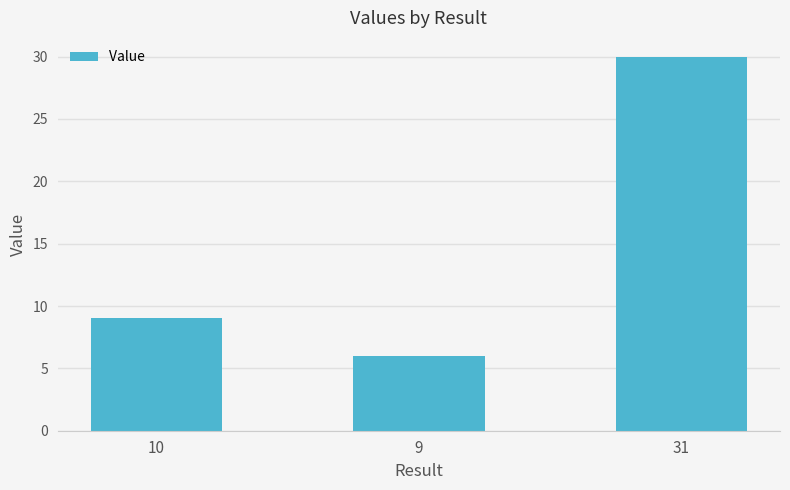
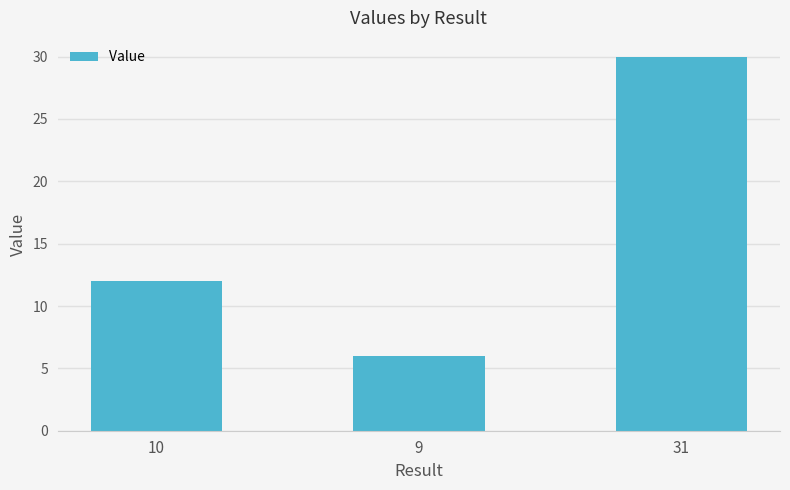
  {
-   "10": 9,
+   "10": 12,
    "9": 6,
    "31": 30
  }
